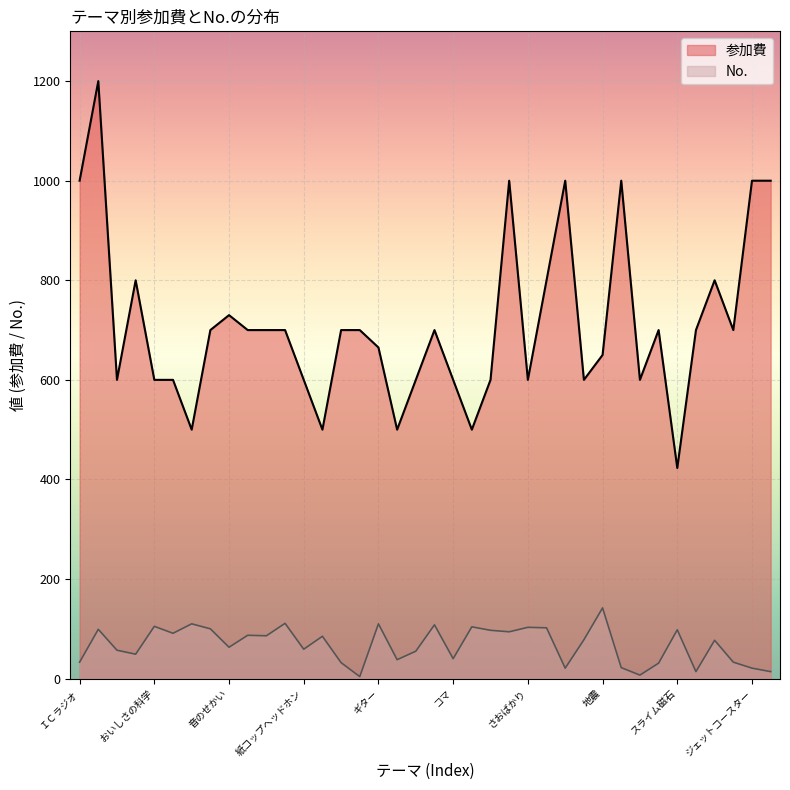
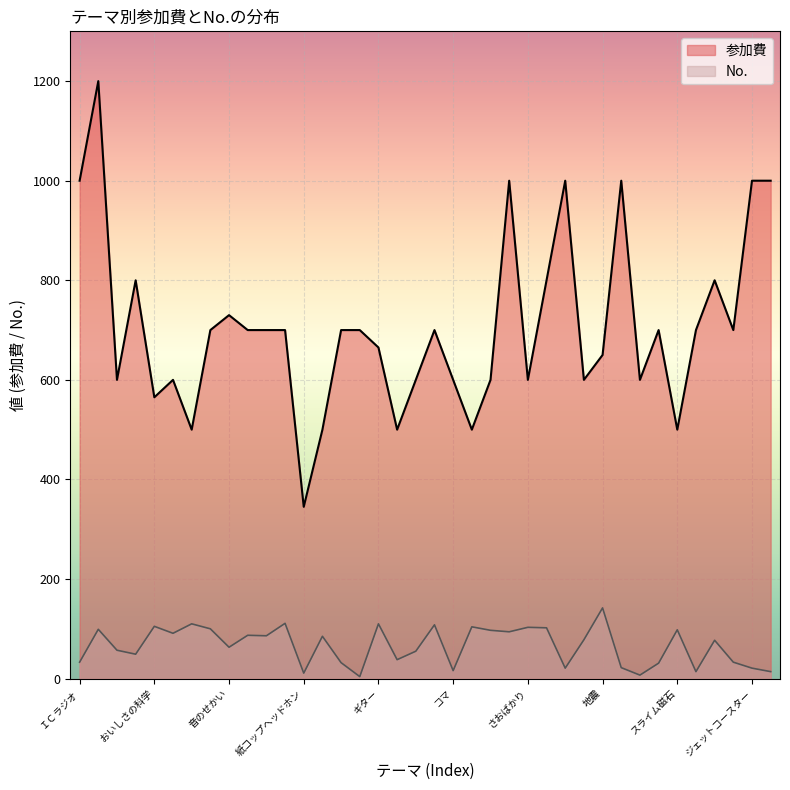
  {
    "参加費": {
-     "おいしさの科学": 600,
+     "おいしさの科学": 570,
      "音のせかい": 730,
-     "紙コップヘッドホン": 600,
+     "紙コップヘッドホン": 350,
      "ギター": 670,
      "コマ": 600,
      "さおばかり": 600,
      "地震": 650,
-     "スライム磁石": 420
+     "スライム磁石": 500
    },
    "No.": {
      "おいしさの科学": 110,
      "音のせかい": 60,
-     "紙コップヘッドホン": 60,
+     "紙コップヘッドホン": 10,
      "ギター": 110,
-     "コマ": 40,
+     "コマ": 20,
      "さおばかり": 100,
      "地震": 140,
      "スライム磁石": 100
    }
  }
